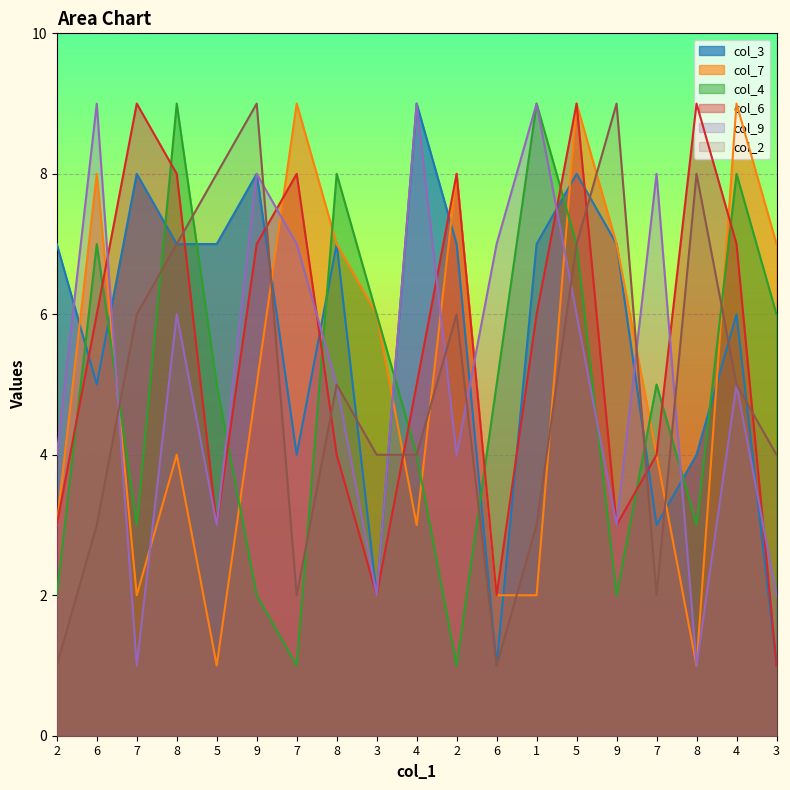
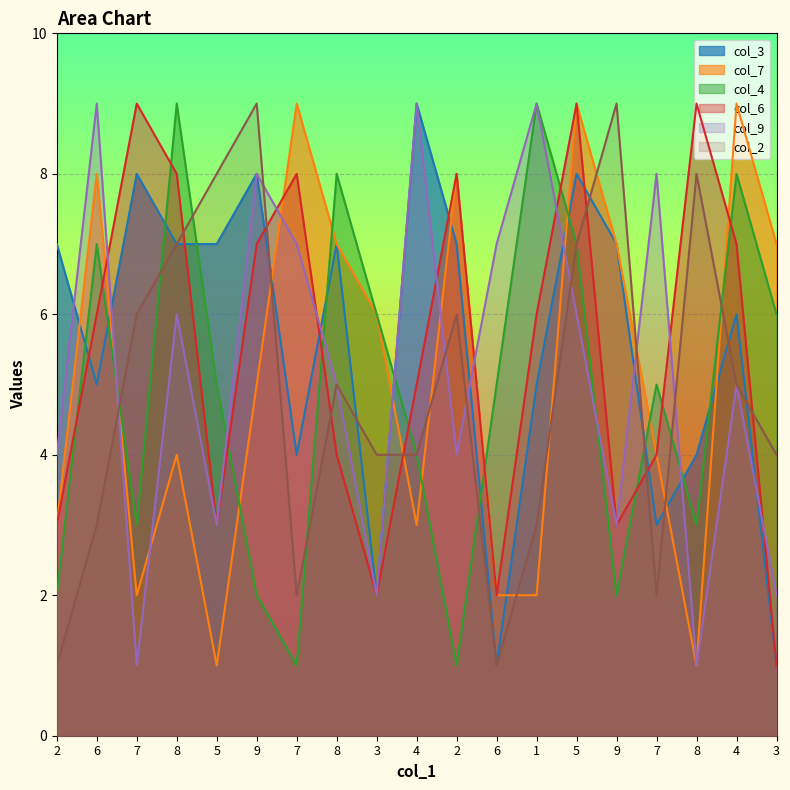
  {
    "col_3": {
-     "1": 7
+     "1": 5
    },
    "col_7": {
      "1": 2
    },
    "col_6": {
      "1": 6
    }
  }
